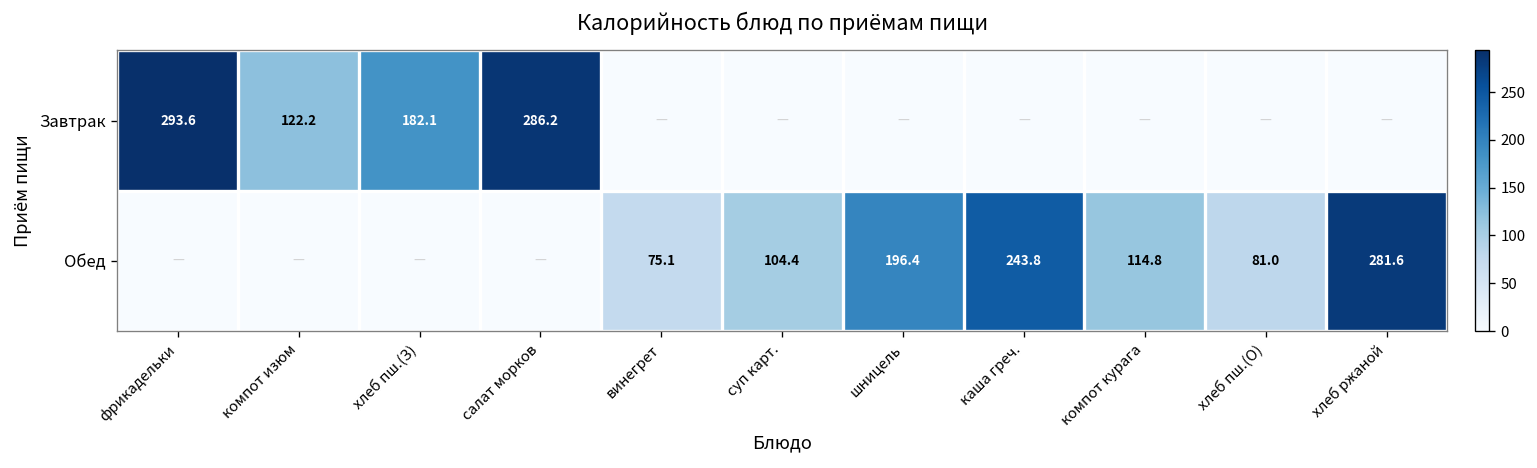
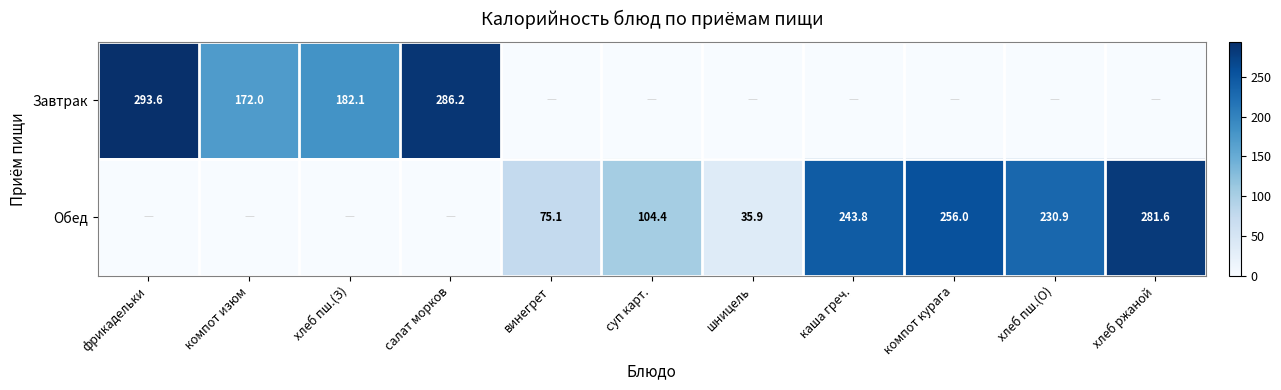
  {
    "Завтрак": {
      "фрикадельки": 293.6,
-     "компот изюм": 122.2,
+     "компот изюм": 172.0,
      "хлеб пш.(З)": 182.1,
      "салат морков": 286.2
    },
    "Обед": {
      "винегрет": 75.1,
      "суп карт.": 104.4,
-     "шницель": 196.4,
+     "шницель": 35.9,
      "каша греч.": 243.8,
-     "компот курага": 114.8,
-     "хлеб пш.(О)": 81.0,
+     "компот курага": 256.0,
+     "хлеб пш.(О)": 230.9,
      "хлеб ржаной": 281.6
    }
  }
